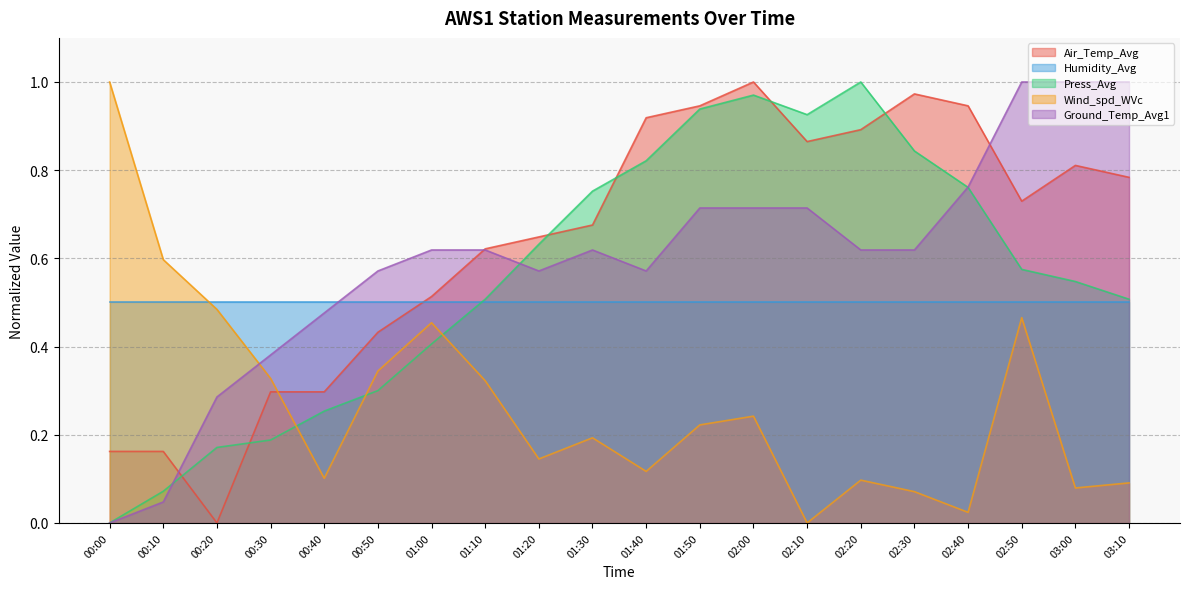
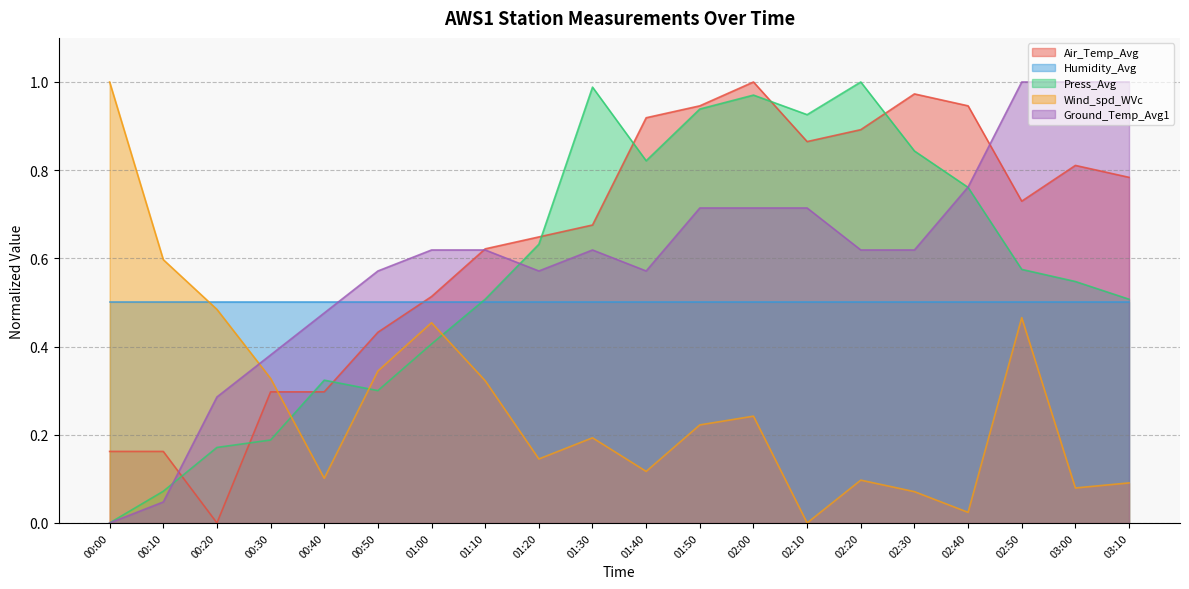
  {
    "Air_Temp_Avg": {
      "00:00": 0.16,
      "00:10": 0.16,
      "00:20": 0.00,
      "00:30": 0.30,
      "00:40": 0.30,
      "00:50": 0.43,
      "01:00": 0.51,
      "01:20": 0.65,
      "01:30": 0.68,
      "01:40": 0.92,
      "01:50": 0.95,
      "02:00": 1.00,
      "02:10": 0.86,
      "02:20": 0.89,
      "02:30": 0.97,
      "02:40": 0.95,
      "02:50": 0.73,
      "03:00": 0.81,
      "03:10": 0.78
    },
    "Humidity_Avg": {
      "00:00": 0.50,
      "00:10": 0.50,
      "00:20": 0.50,
      "00:30": 0.50,
      "00:40": 0.50,
      "00:50": 0.50,
      "01:00": 0.50,
      "01:10": 0.50,
      "01:20": 0.50,
      "01:30": 0.50,
      "01:40": 0.50,
      "01:50": 0.50,
      "02:00": 0.50,
      "02:10": 0.50,
      "02:20": 0.50,
      "02:30": 0.50,
      "02:40": 0.50,
      "02:50": 0.50,
      "03:00": 0.50,
      "03:10": 0.50
    },
    "Press_Avg": {
      "00:10": 0.07,
      "00:20": 0.17,
      "00:30": 0.19,
-     "00:40": 0.25,
+     "00:40": 0.32,
      "00:50": 0.30,
      "01:00": 0.41,
      "01:10": 0.51,
      "01:20": 0.63,
-     "01:30": 0.75,
+     "01:30": 0.99,
      "01:40": 0.82,
      "01:50": 0.94,
      "02:00": 0.97,
      "02:10": 0.93,
      "02:20": 1.00,
      "02:30": 0.84,
      "02:50": 0.58,
      "03:00": 0.55,
      "03:10": 0.51
    },
    "Wind_spd_WVc": {
      "00:00": 1.00,
      "00:10": 0.60,
      "00:20": 0.48,
      "00:30": 0.33,
      "00:40": 0.10,
      "00:50": 0.34,
      "01:00": 0.45,
      "01:10": 0.32,
      "01:20": 0.15,
      "01:30": 0.19,
      "01:40": 0.12,
      "01:50": 0.22,
      "02:00": 0.24,
      "02:10": 0.00,
      "02:20": 0.10,
      "02:30": 0.07,
      "02:40": 0.02,
      "02:50": 0.47,
      "03:00": 0.08,
      "03:10": 0.09
    },
    "Ground_Temp_Avg1": {
      "00:10": 0.05,
      "00:20": 0.29,
      "00:30": 0.38,
      "00:40": 0.48,
      "00:50": 0.57,
      "01:00": 0.62,
      "01:20": 0.57,
      "01:30": 0.62,
      "01:40": 0.57,
      "01:50": 0.71,
      "02:00": 0.71,
      "02:10": 0.71,
      "02:20": 0.62,
      "02:30": 0.62,
      "02:50": 1.00
    }
  }
